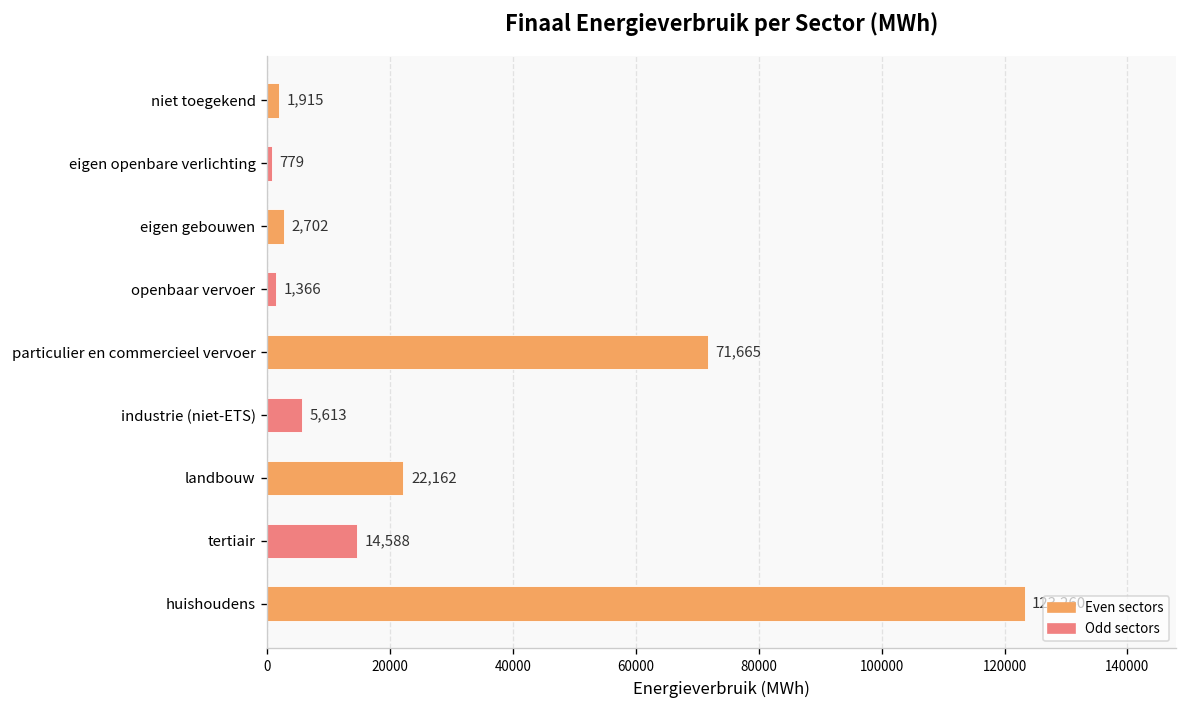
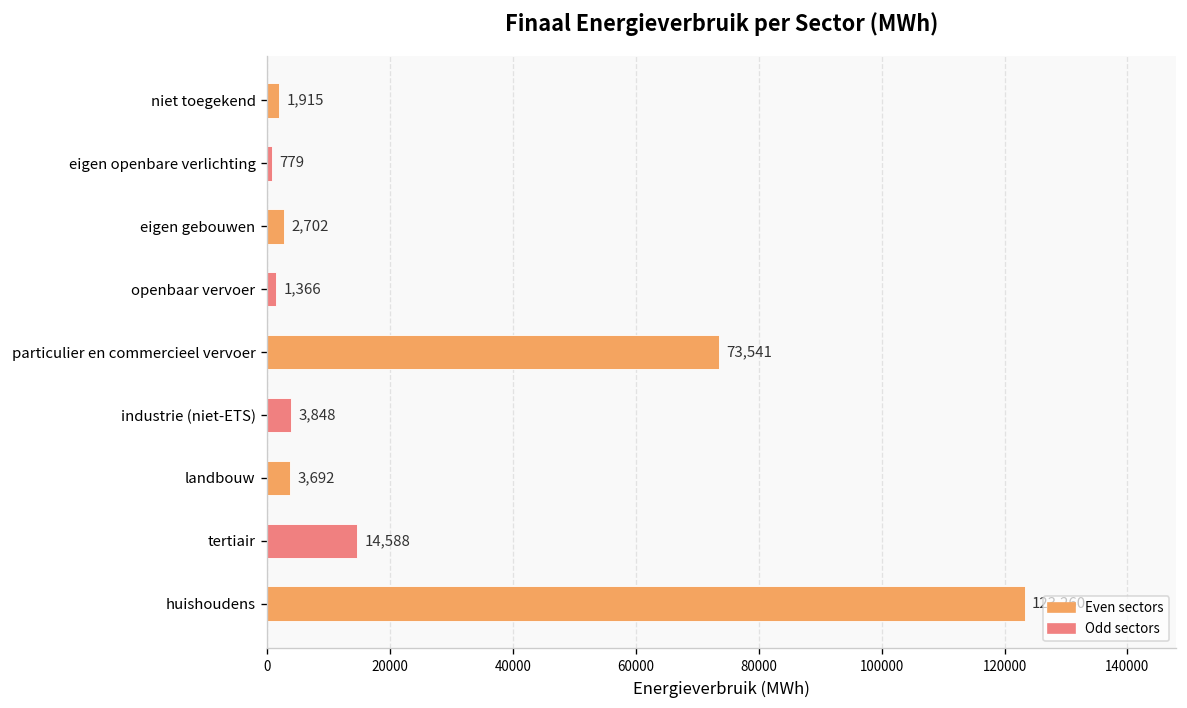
  {
    "niet toegekend": "1,915",
    "eigen openbare verlichting": "779",
    "eigen gebouwen": "2,702",
    "openbaar vervoer": "1,366",
-   "particulier en commercieel vervoer": "71,665",
-   "industrie (niet-ETS)": "5,613",
-   "landbouw": "22,162",
+   "particulier en commercieel vervoer": "73,541",
+   "industrie (niet-ETS)": "3,848",
+   "landbouw": "3,692",
    "tertiair": "14,588"
  }
